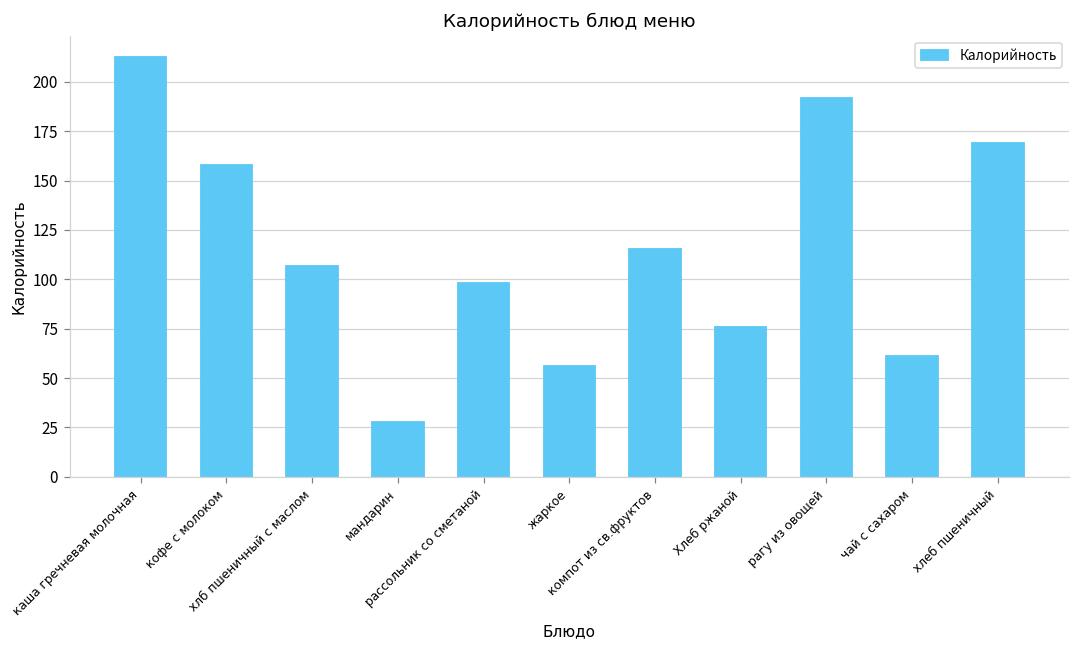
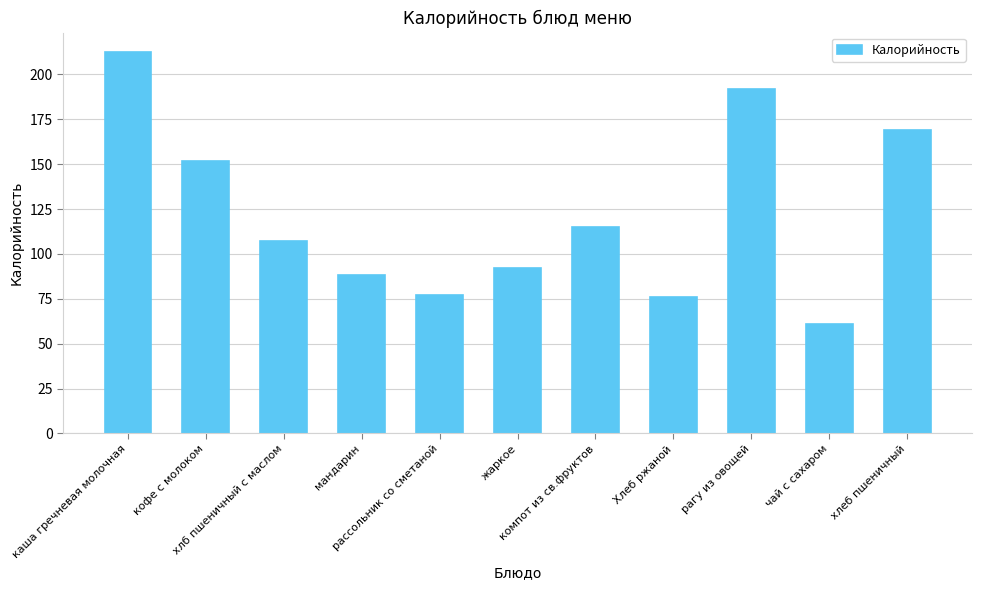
  {
    "каша гречневая молочная": 213,
-   "кофе с молоком": 158,
+   "кофе с молоком": 152,
    "хлб пшеничный с маслом": 107,
-   "мандарин": 28,
-   "рассольник со сметаной": 98,
-   "жаркое": 56,
+   "мандарин": 88,
+   "рассольник со сметаной": 77,
+   "жаркое": 92,
    "компот из св.фруктов": 115,
    "Хлеб ржаной": 76,
    "рагу из овощей": 192,
    "чай с сахаром": 61,
    "хлеб пшеничный": 169
  }
